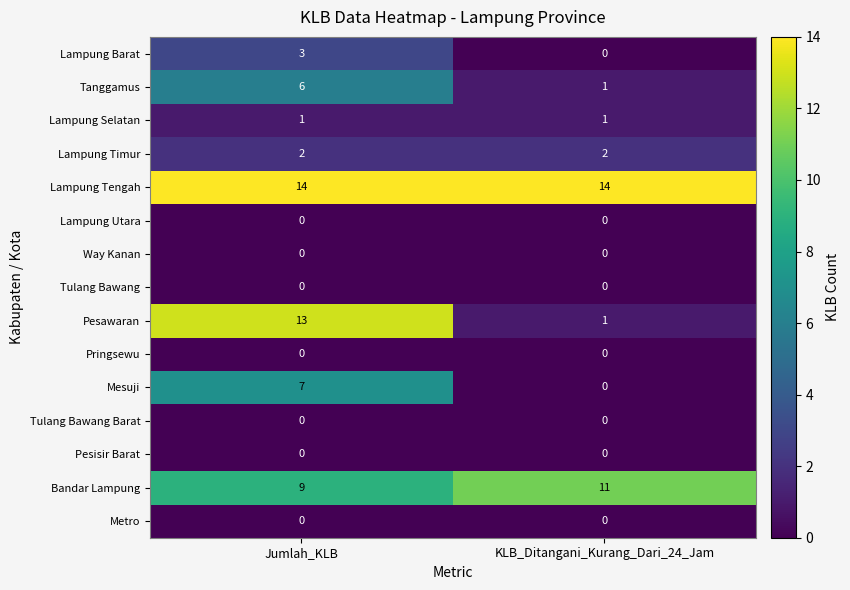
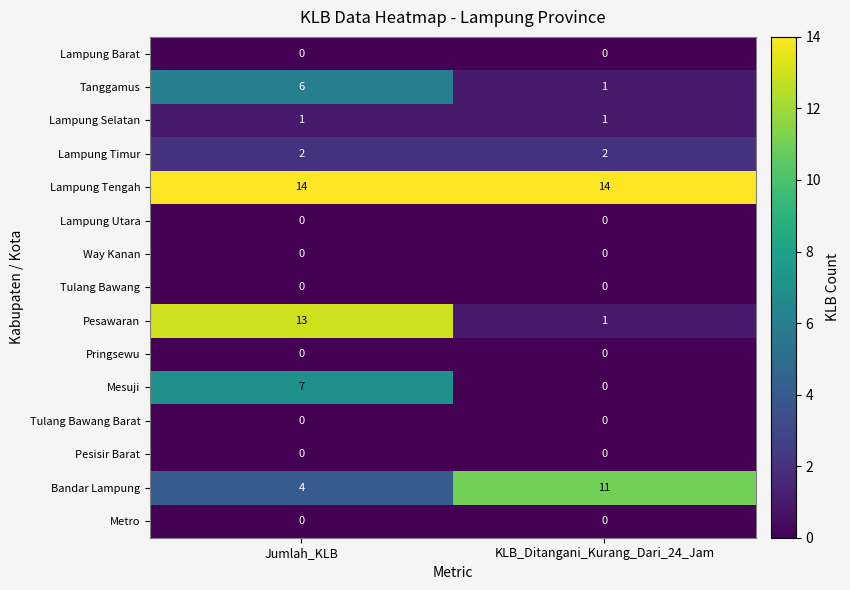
  {
    "Lampung Barat": {
-     "Jumlah_KLB": 3,
+     "Jumlah_KLB": 0,
      "KLB_Ditangani_Kurang_Dari_24_Jam": 0
    },
    "Tanggamus": {
      "Jumlah_KLB": 6,
      "KLB_Ditangani_Kurang_Dari_24_Jam": 1
    },
    "Lampung Selatan": {
      "Jumlah_KLB": 1,
      "KLB_Ditangani_Kurang_Dari_24_Jam": 1
    },
    "Lampung Timur": {
      "Jumlah_KLB": 2,
      "KLB_Ditangani_Kurang_Dari_24_Jam": 2
    },
    "Lampung Tengah": {
      "Jumlah_KLB": 14,
      "KLB_Ditangani_Kurang_Dari_24_Jam": 14
    },
    "Lampung Utara": {
      "Jumlah_KLB": 0,
      "KLB_Ditangani_Kurang_Dari_24_Jam": 0
    },
    "Way Kanan": {
      "Jumlah_KLB": 0,
      "KLB_Ditangani_Kurang_Dari_24_Jam": 0
    },
    "Tulang Bawang": {
      "Jumlah_KLB": 0,
      "KLB_Ditangani_Kurang_Dari_24_Jam": 0
    },
    "Pesawaran": {
      "Jumlah_KLB": 13,
      "KLB_Ditangani_Kurang_Dari_24_Jam": 1
    },
    "Pringsewu": {
      "Jumlah_KLB": 0,
      "KLB_Ditangani_Kurang_Dari_24_Jam": 0
    },
    "Mesuji": {
      "Jumlah_KLB": 7,
      "KLB_Ditangani_Kurang_Dari_24_Jam": 0
    },
    "Tulang Bawang Barat": {
      "Jumlah_KLB": 0,
      "KLB_Ditangani_Kurang_Dari_24_Jam": 0
    },
    "Pesisir Barat": {
      "Jumlah_KLB": 0,
      "KLB_Ditangani_Kurang_Dari_24_Jam": 0
    },
    "Bandar Lampung": {
-     "Jumlah_KLB": 9,
+     "Jumlah_KLB": 4,
      "KLB_Ditangani_Kurang_Dari_24_Jam": 11
    },
    "Metro": {
      "Jumlah_KLB": 0,
      "KLB_Ditangani_Kurang_Dari_24_Jam": 0
    }
  }
